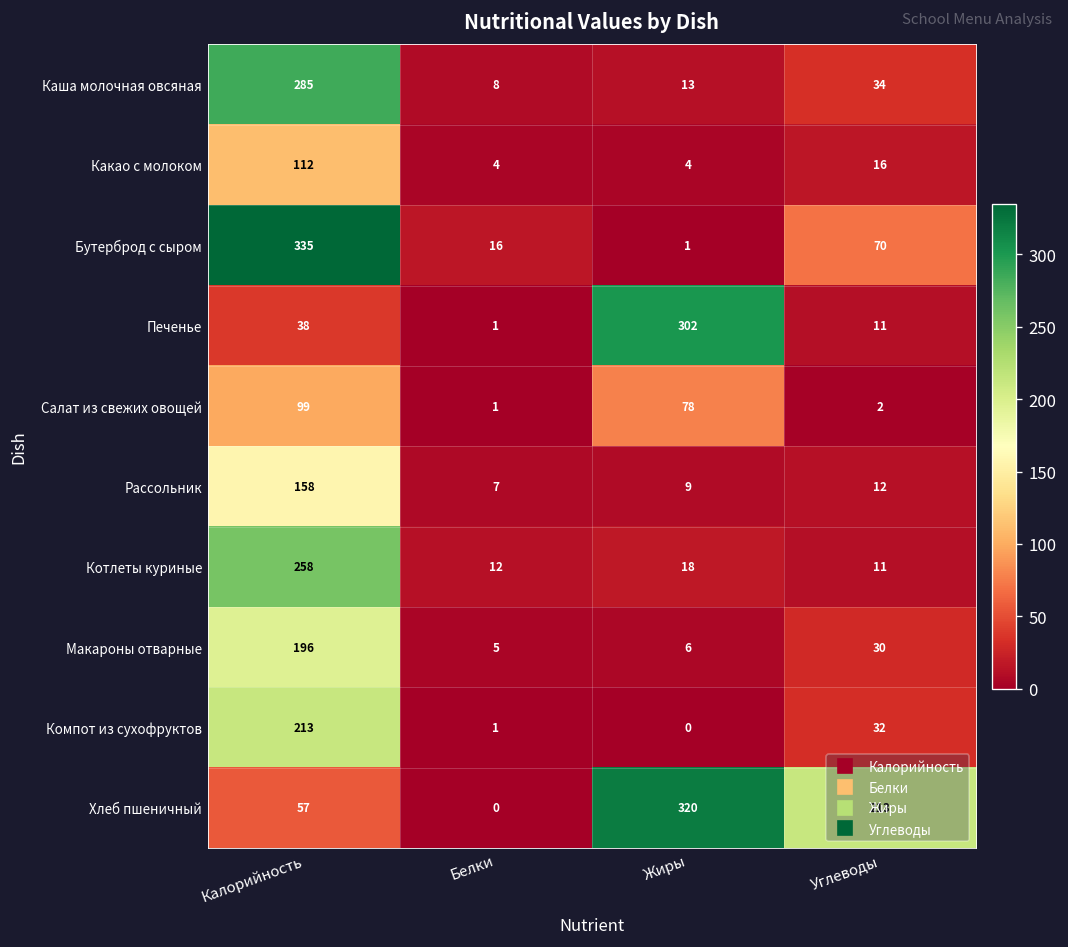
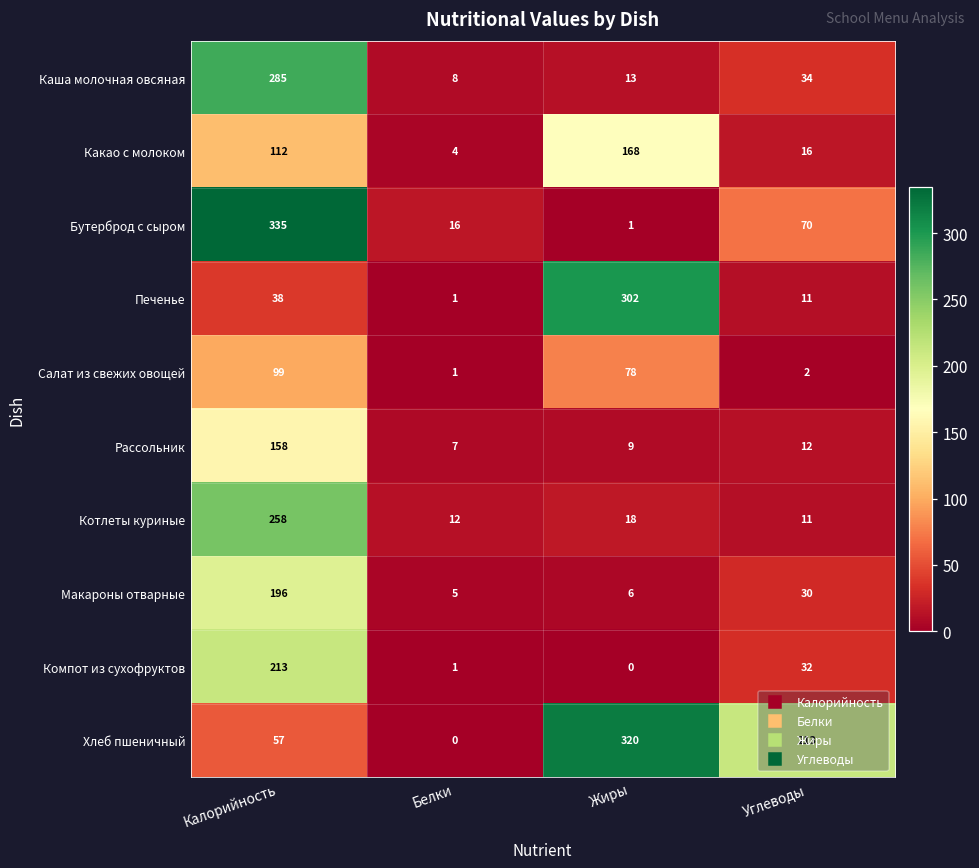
  {
    "Каша молочная овсяная": {
      "Калорийность": 285,
      "Белки": 8,
      "Жиры": 13,
      "Углеводы": 34
    },
    "Какао с молоком": {
      "Калорийность": 112,
      "Белки": 4,
-     "Жиры": 4,
+     "Жиры": 168,
      "Углеводы": 16
    },
    "Бутерброд с сыром": {
      "Калорийность": 335,
      "Белки": 16,
      "Жиры": 1,
      "Углеводы": 70
    },
    "Печенье": {
      "Калорийность": 38,
      "Белки": 1,
      "Жиры": 302,
      "Углеводы": 11
    },
    "Салат из свежих овощей": {
      "Калорийность": 99,
      "Белки": 1,
      "Жиры": 78,
      "Углеводы": 2
    },
    "Рассольник": {
      "Калорийность": 158,
      "Белки": 7,
      "Жиры": 9,
      "Углеводы": 12
    },
    "Котлеты куриные": {
      "Калорийность": 258,
      "Белки": 12,
      "Жиры": 18,
      "Углеводы": 11
    },
    "Макароны отварные": {
      "Калорийность": 196,
      "Белки": 5,
      "Жиры": 6,
      "Углеводы": 30
    },
    "Компот из сухофруктов": {
      "Калорийность": 213,
      "Белки": 1,
      "Жиры": 0,
      "Углеводы": 32
    },
    "Хлеб пшеничный": {
      "Калорийность": 57,
      "Белки": 0,
      "Жиры": 320
    }
  }
